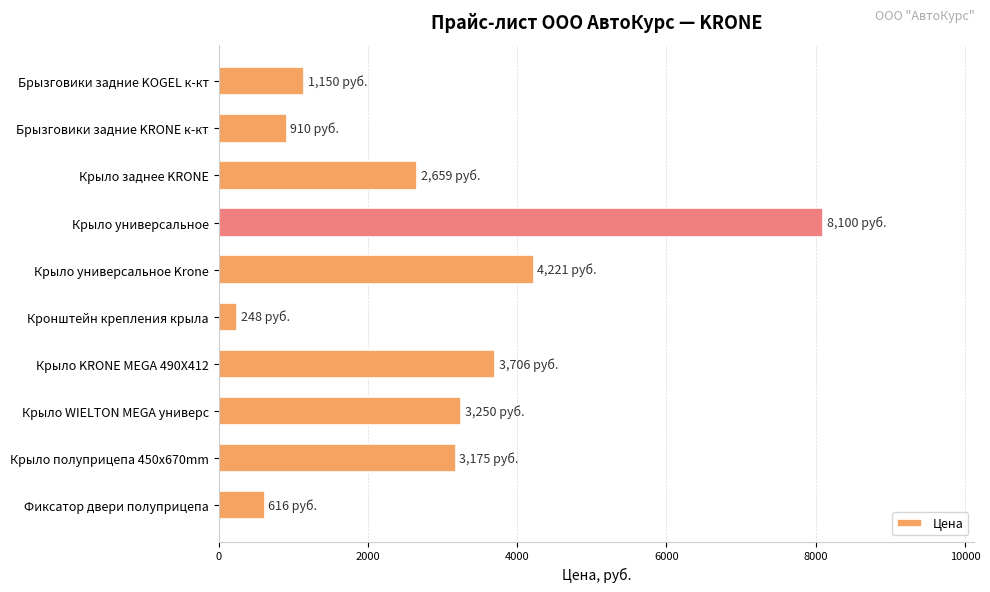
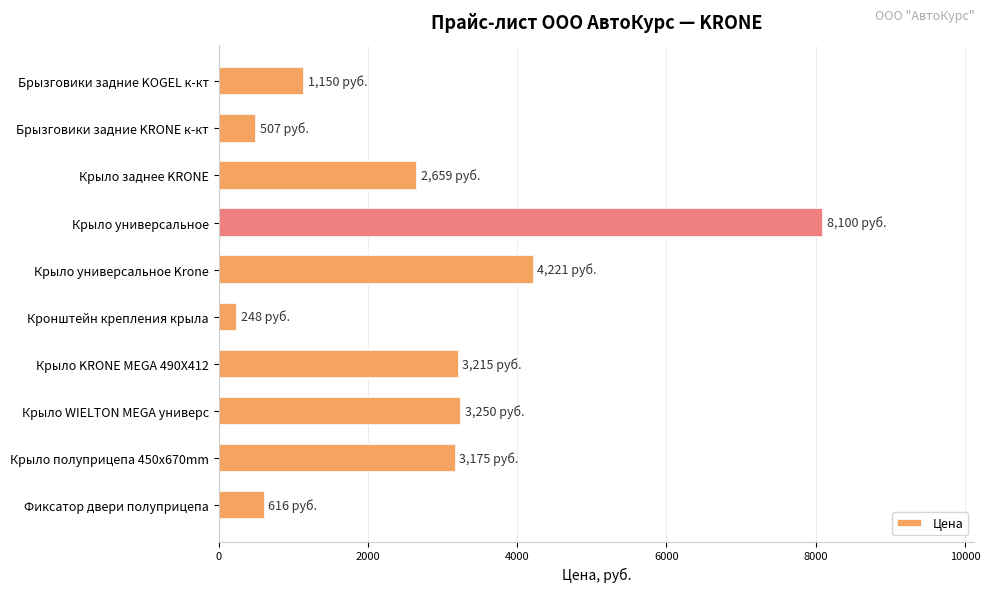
  {
    "Брызговики задние KOGEL к-кт": "1,150",
-   "Брызговики задние KRONE к-кт": "910",
+   "Брызговики задние KRONE к-кт": "507",
    "Крыло заднее KRONE": "2,659",
    "Крыло универсальное": "8,100",
    "Крыло универсальное Krone": "4,221",
    "Кронштейн крепления крыла": "248",
-   "Крыло KRONE MEGA 490X412": "3,706",
+   "Крыло KRONE MEGA 490X412": "3,215",
    "Крыло WIELTON MEGA универс": "3,250",
    "Крыло полуприцепа 450х670mm": "3,175",
    "Фиксатор двери полуприцепа": "616"
  }
